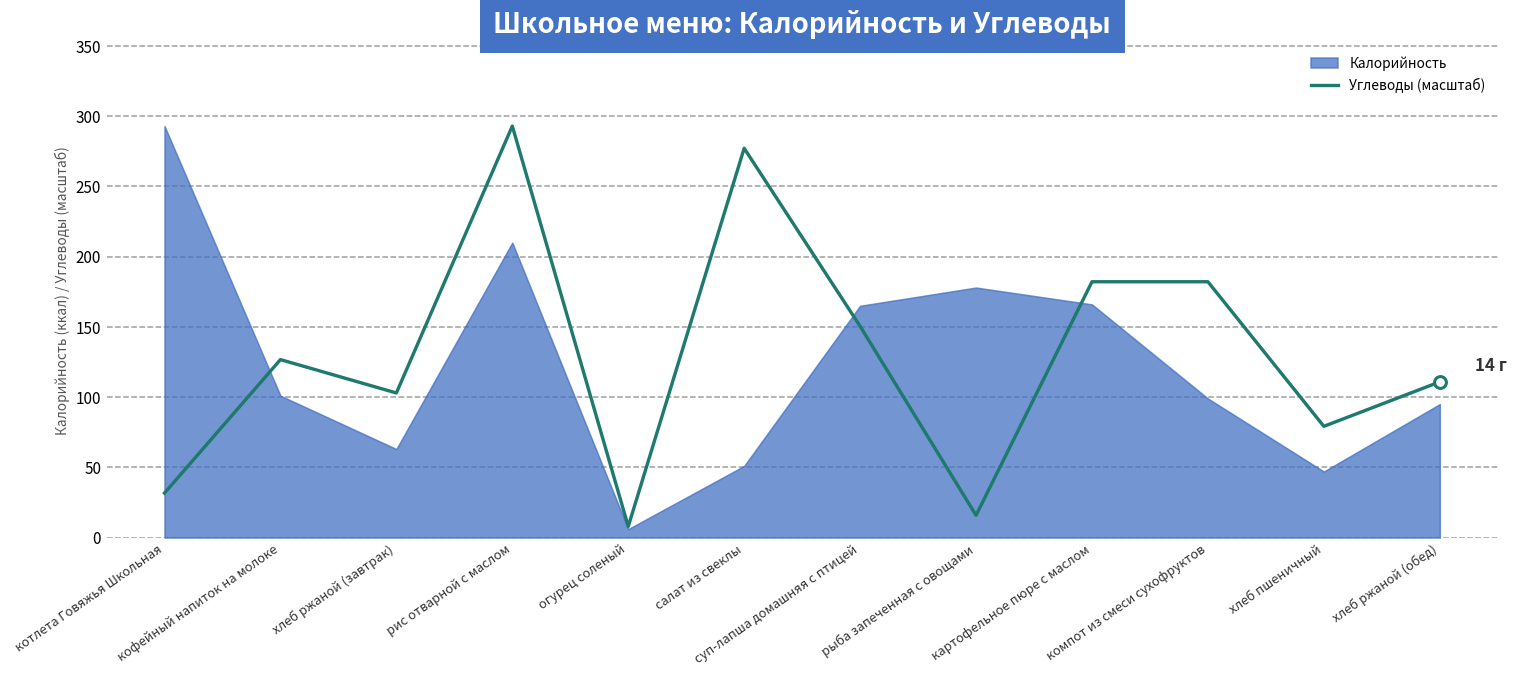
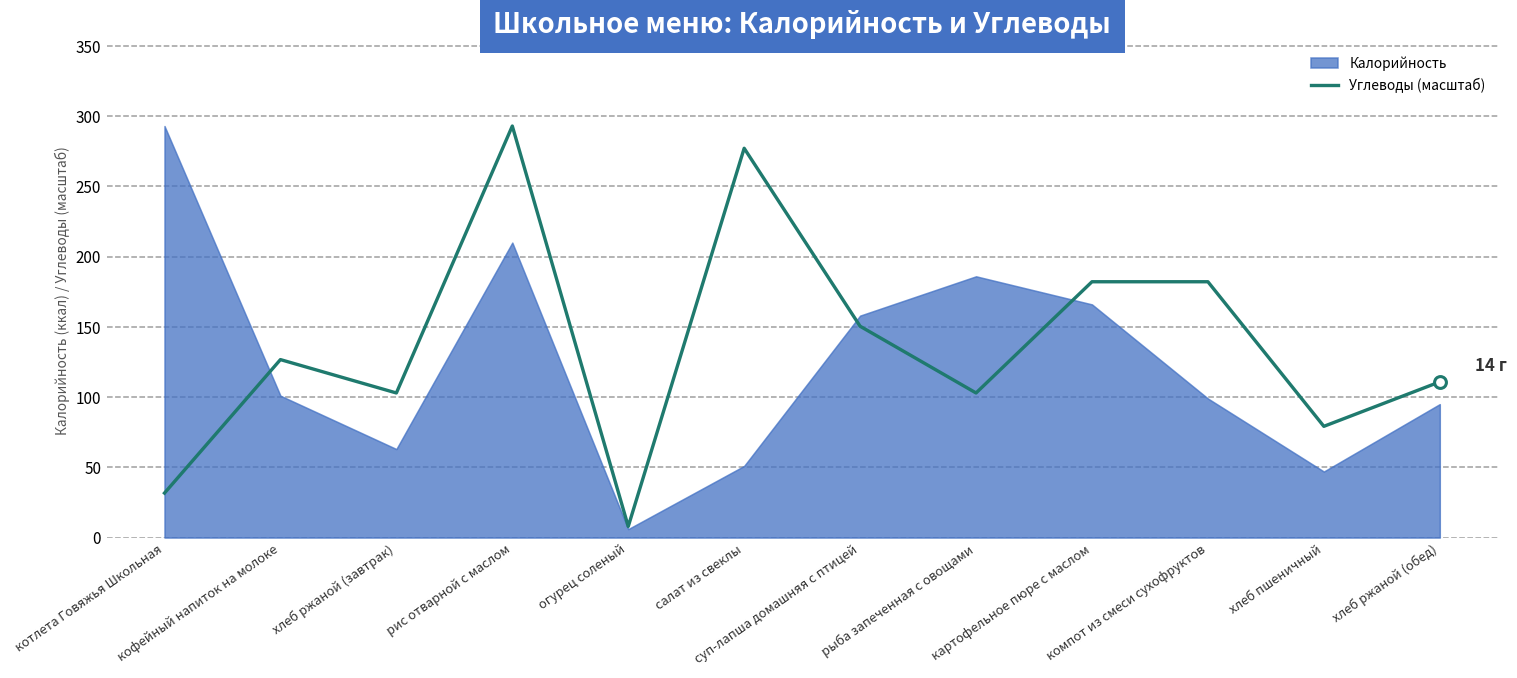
  {
    "Углеводы (масштаб)": {
      "котлета Говяжья Школьная": 32,
      "кофейный напиток на молоке": 127,
      "хлеб ржаной (завтрак)": 103,
      "рис отварной с маслом": 293,
      "салат из свеклы": 277,
      "суп-лапша домашняя с птицей": 150,
-     "рыба запеченная с овощами": 16,
+     "рыба запеченная с овощами": 103,
      "картофельное пюре с маслом": 182,
      "компот из смеси сухофруктов": 182,
      "хлеб пшеничный": 79
    },
    "Калорийность": {
      "котлета Говяжья Школьная": 293,
      "кофейный напиток на молоке": 101,
      "хлеб ржаной (завтрак)": 63,
      "рис отварной с маслом": 210,
      "салат из свеклы": 51,
-     "суп-лапша домашняя с птицей": 165,
-     "рыба запеченная с овощами": 178,
+     "суп-лапша домашняя с птицей": 158,
+     "рыба запеченная с овощами": 186,
      "картофельное пюре с маслом": 166,
      "компот из смеси сухофруктов": 99,
      "хлеб пшеничный": 47,
      "хлеб ржаной (обед)": 95
    }
  }
